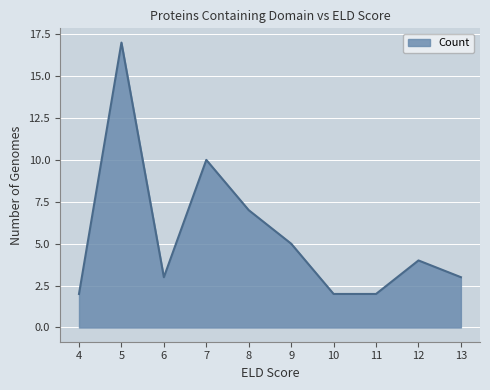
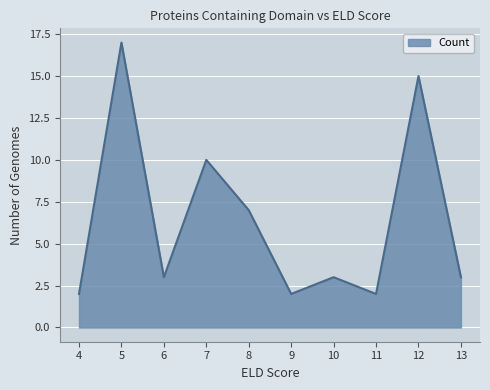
  {
    "4": 2,
    "5": 17,
    "6": 3,
    "7": 10,
    "8": 7,
-   "9": 5,
-   "10": 2,
+   "9": 2,
+   "10": 3,
    "11": 2,
-   "12": 4,
+   "12": 15,
    "13": 3
  }
